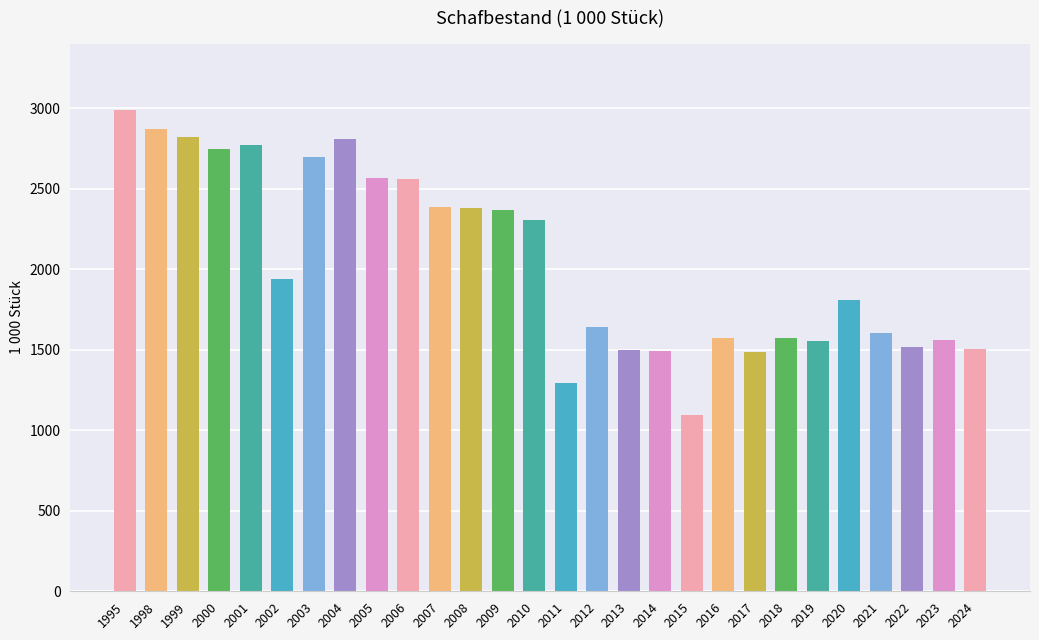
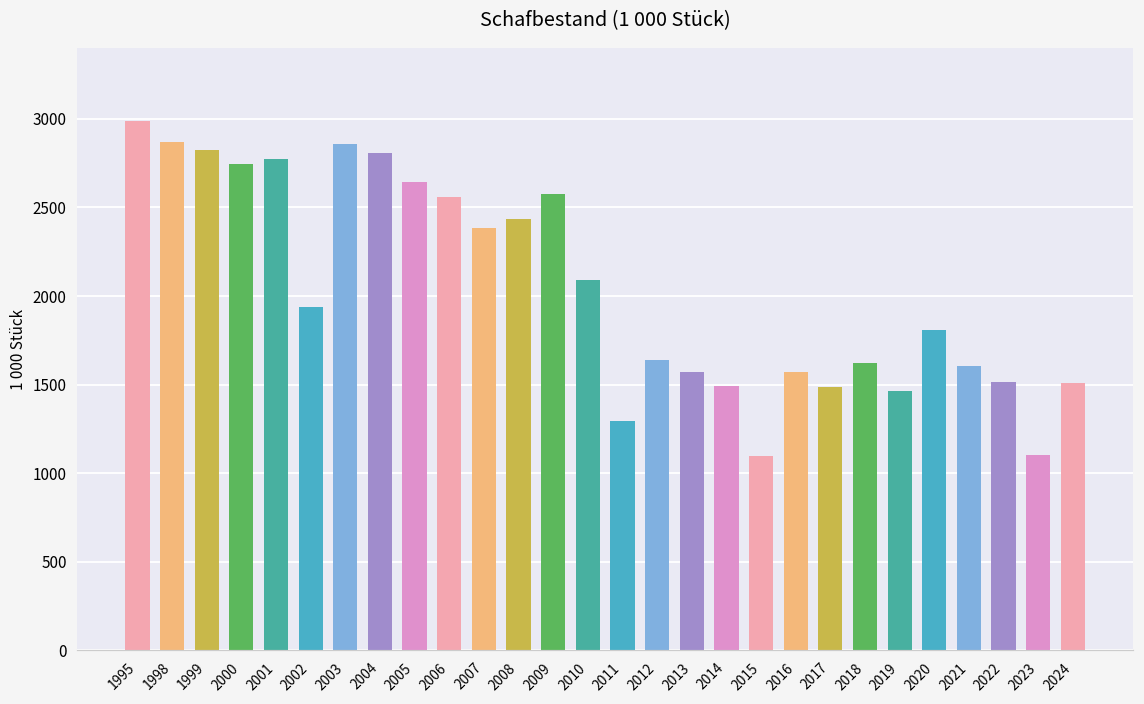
  {
    "1995": 2990,
    "1998": 2870,
    "1999": 2820,
    "2000": 2740,
    "2001": 2770,
    "2002": 1940,
-   "2003": 2700,
+   "2003": 2860,
    "2004": 2810,
-   "2005": 2570,
+   "2005": 2640,
    "2006": 2560,
    "2007": 2380,
-   "2008": 2380,
-   "2009": 2370,
-   "2010": 2310,
+   "2008": 2440,
+   "2009": 2580,
+   "2010": 2090,
    "2011": 1290,
    "2012": 1640,
-   "2013": 1500,
+   "2013": 1570,
    "2014": 1490,
    "2015": 1100,
    "2016": 1570,
    "2017": 1490,
-   "2018": 1570,
-   "2019": 1550,
+   "2018": 1620,
+   "2019": 1460,
    "2020": 1810,
    "2021": 1610,
    "2022": 1520,
-   "2023": 1560,
+   "2023": 1100,
    "2024": 1510
  }
